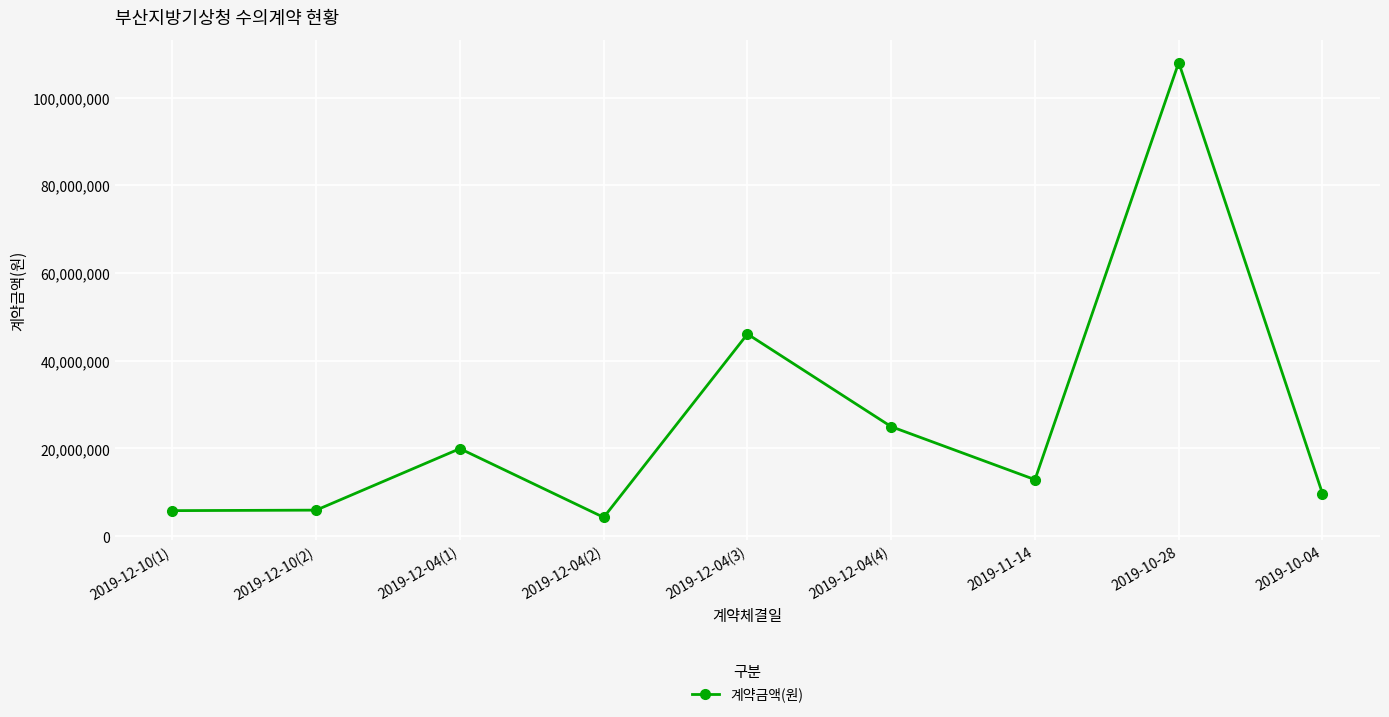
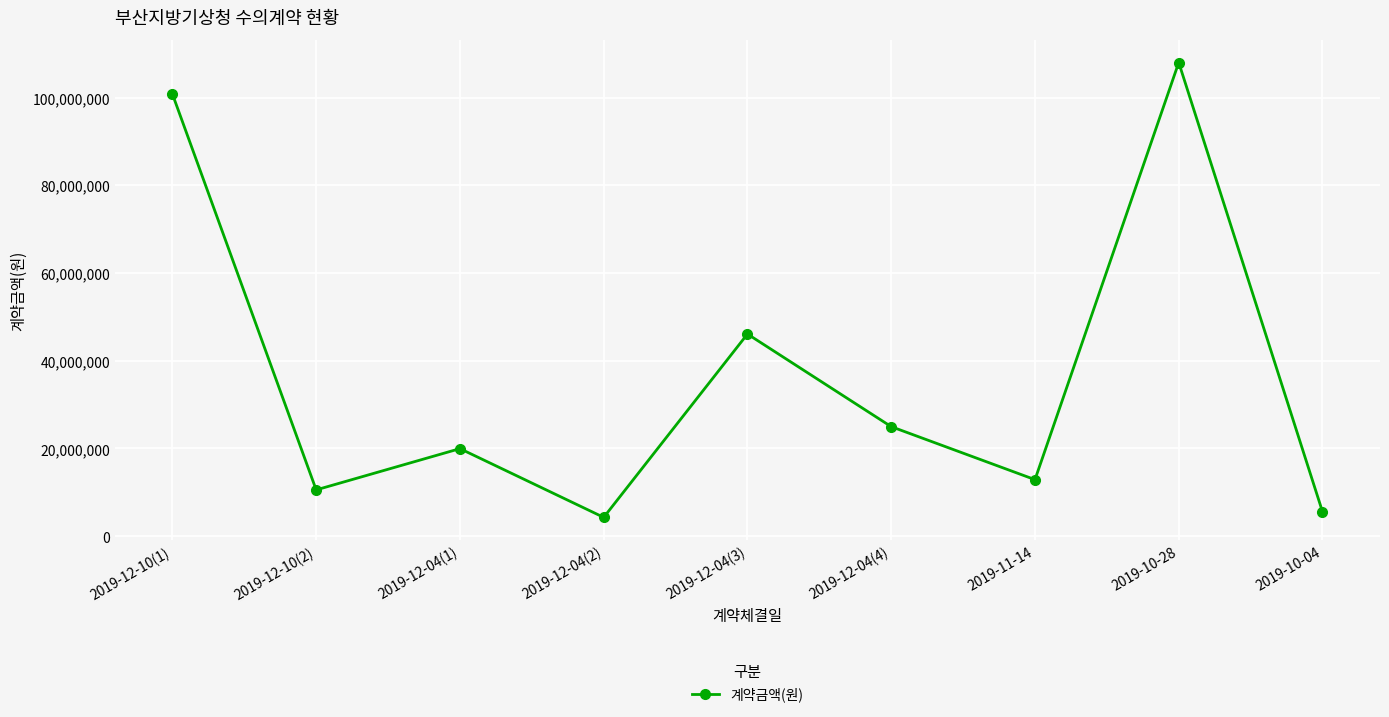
  {
-   "2019-12-10(1)": "6,000,000",
-   "2019-12-10(2)": "6,000,000",
+   "2019-12-10(1)": "101,000,000",
+   "2019-12-10(2)": "11,000,000",
    "2019-12-04(1)": "20,000,000",
    "2019-12-04(2)": "4,000,000",
    "2019-12-04(3)": "46,000,000",
    "2019-12-04(4)": "25,000,000",
    "2019-11-14": "13,000,000",
    "2019-10-28": "108,000,000",
-   "2019-10-04": "10,000,000"
+   "2019-10-04": "6,000,000"
  }
